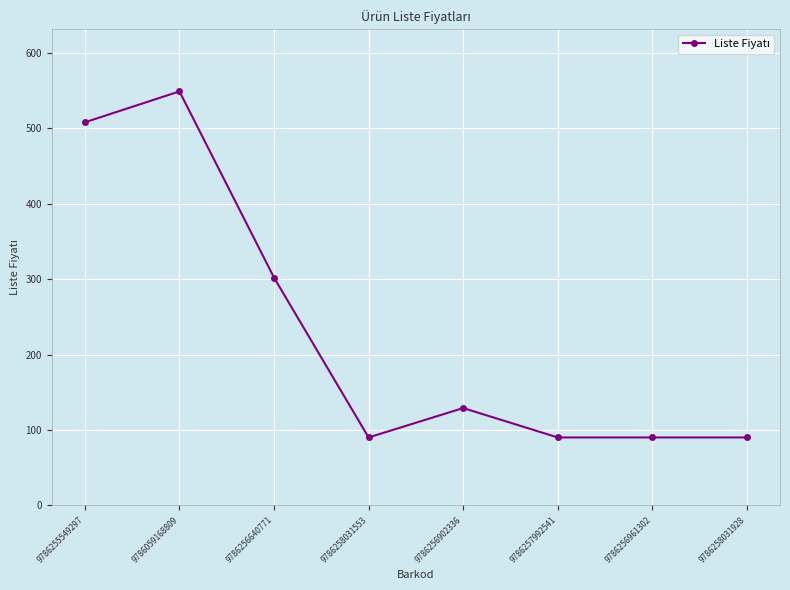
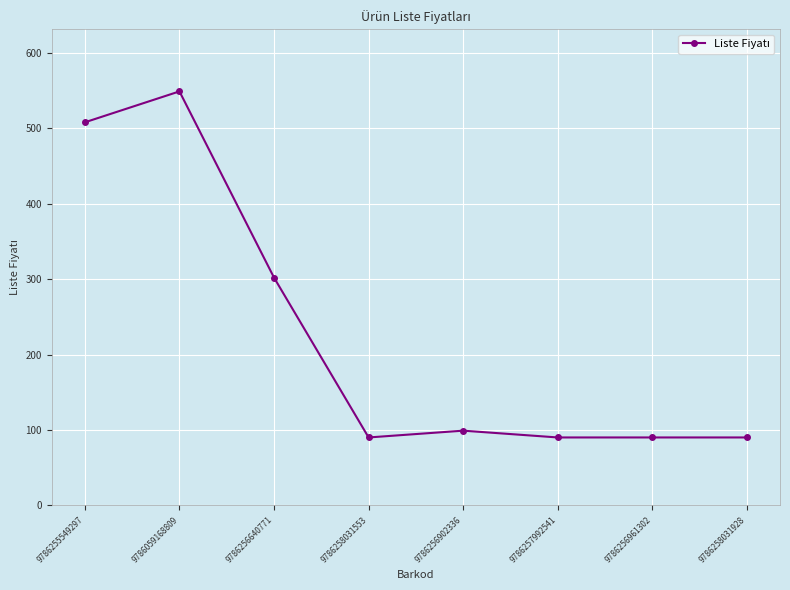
  {
    "9786255549297": 510,
    "9786059168809": 550,
    "9786256640771": 300,
    "9786258031553": 90,
-   "9786256902336": 130,
+   "9786256902336": 100,
    "9786257992541": 90,
    "9786256961302": 90,
    "9786258031928": 90
  }
